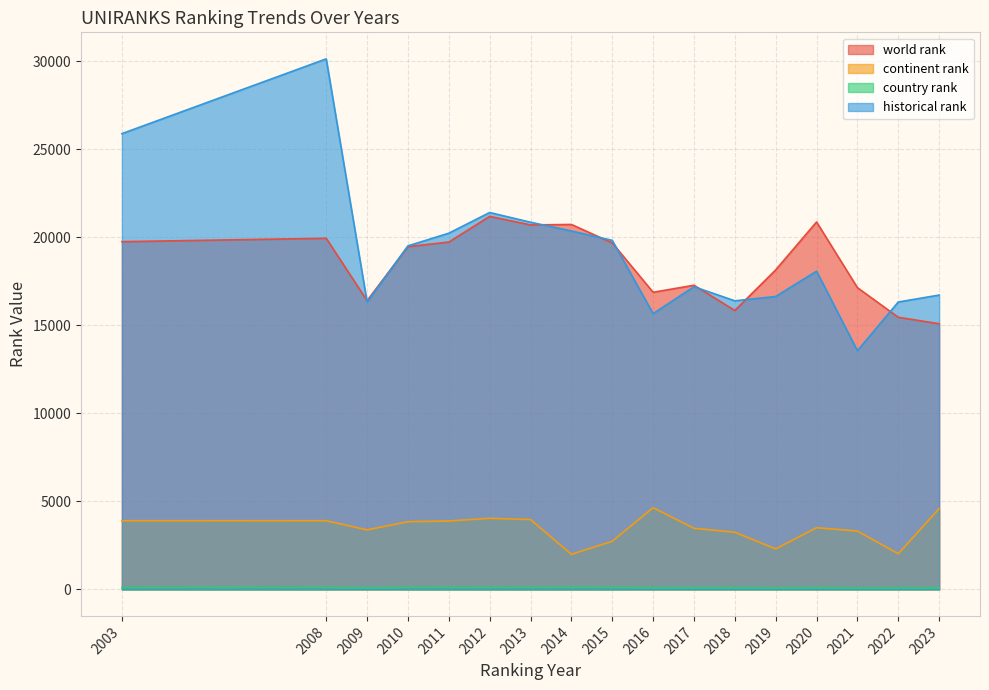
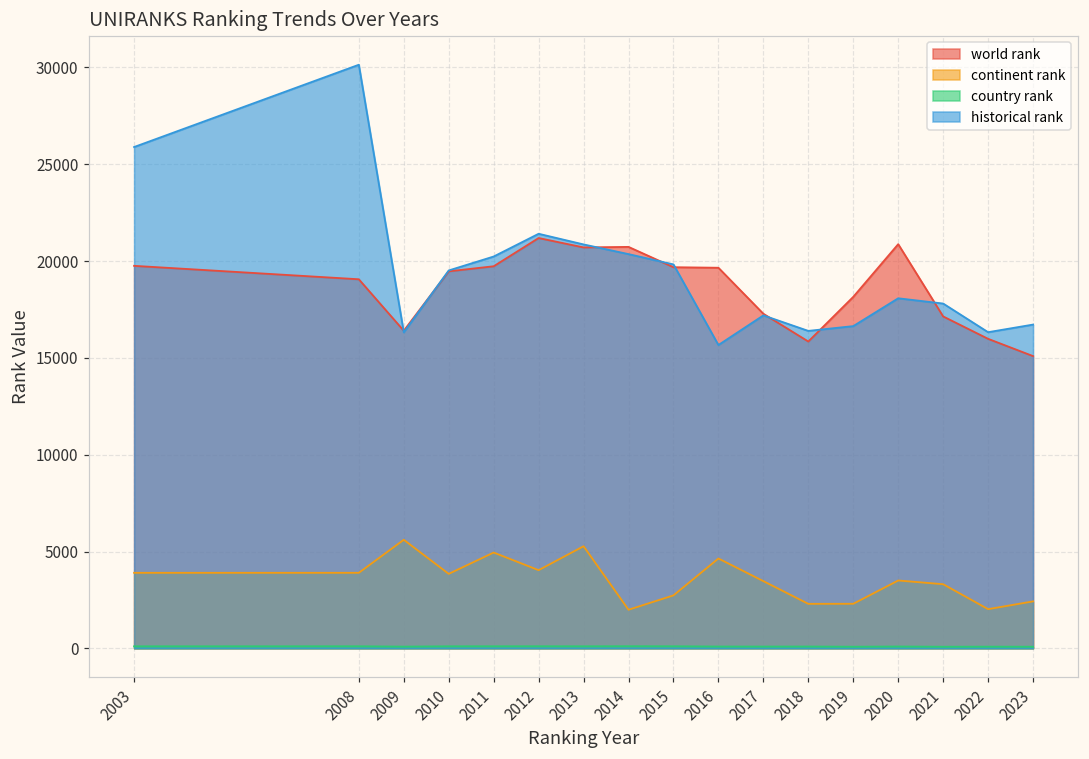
  {
    "world rank": {
      "2003": 19800,
-     "2008": 19900,
+     "2008": 19100,
      "2011": 19700,
      "2012": 21200,
      "2013": 20700,
      "2014": 20700,
-     "2016": 16900,
+     "2016": 19700,
      "2018": 15800,
      "2019": 18200,
      "2020": 20900,
      "2021": 17100,
-     "2022": 15500,
+     "2022": 16000,
      "2023": 15100
    },
    "continent rank": {
      "2003": 3900,
      "2008": 3900,
-     "2009": 3400,
+     "2009": 5600,
      "2010": 3800,
-     "2011": 3900,
+     "2011": 4900,
      "2012": 4000,
-     "2013": 4000,
+     "2013": 5300,
      "2014": 2000,
      "2015": 2700,
      "2016": 4600,
      "2017": 3500,
-     "2018": 3200,
+     "2018": 2300,
      "2019": 2300,
      "2020": 3500,
      "2021": 3300,
      "2022": 2000,
-     "2023": 4600
+     "2023": 2400
    },
    "country rank": {
      "2003": 100,
      "2008": 100,
      "2009": 100,
      "2010": 100,
      "2011": 100,
      "2012": 100,
      "2013": 100,
      "2014": 100,
      "2015": 100,
      "2016": 100,
      "2017": 100,
      "2018": 100,
      "2019": 100,
      "2020": 100,
      "2021": 100,
      "2022": 100,
      "2023": 100
    },
    "historical rank": {
      "2003": 25900,
      "2008": 30100,
      "2011": 20200,
      "2012": 21400,
      "2013": 20900,
      "2014": 20400,
      "2016": 15700,
      "2018": 16400,
      "2019": 16600,
      "2020": 18100,
-     "2021": 13600,
+     "2021": 17800,
      "2022": 16300,
      "2023": 16700
    }
  }
